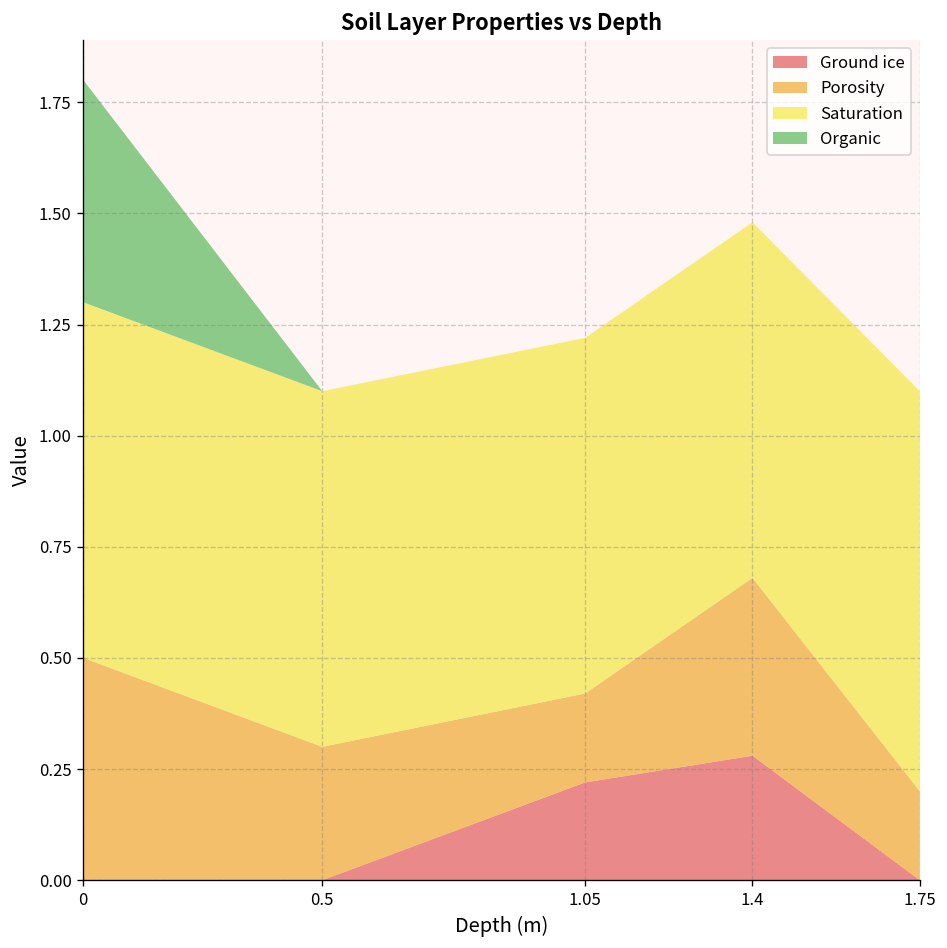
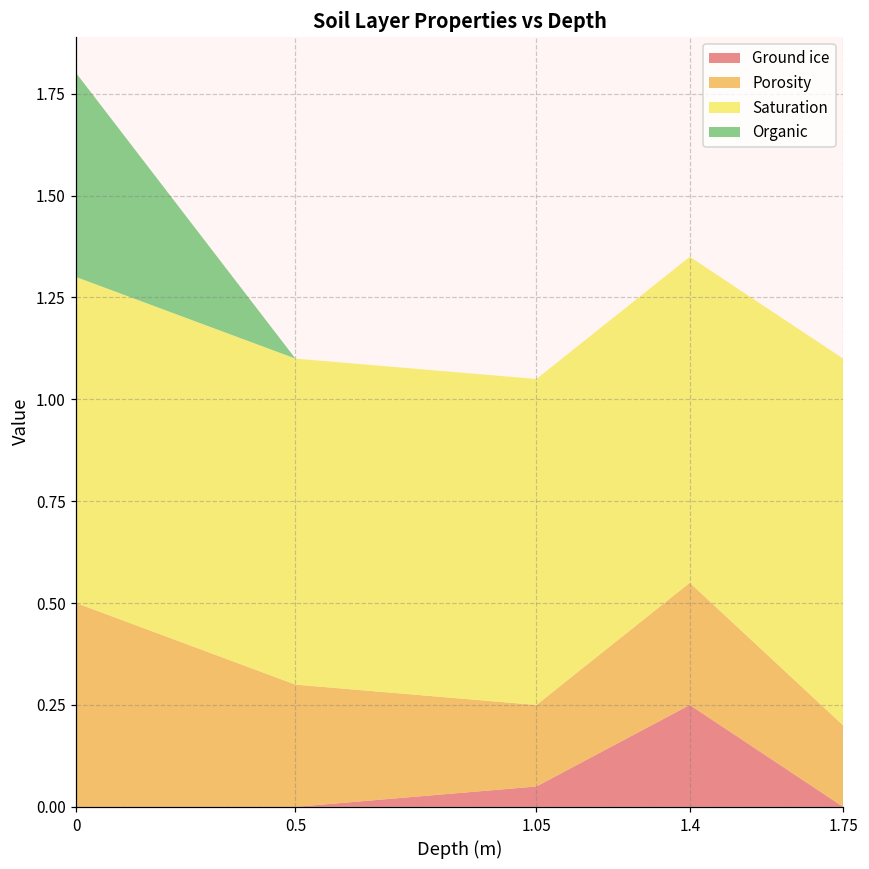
  {
    "Ground ice": {
      "0": 0.00,
      "0.5": 0.00,
-     "1.05": 0.22,
-     "1.4": 0.28,
+     "1.05": 0.05,
+     "1.4": 0.25,
      "1.75": 0.00
    },
    "Porosity": {
      "0": 0.5,
      "0.5": 0.3,
      "1.05": 0.2,
-     "1.4": 0.4,
+     "1.4": 0.3,
      "1.75": 0.2
    },
    "Saturation": {
      "0": 0.80
    },
    "Organic": {
      "0": 0.50
    }
  }
